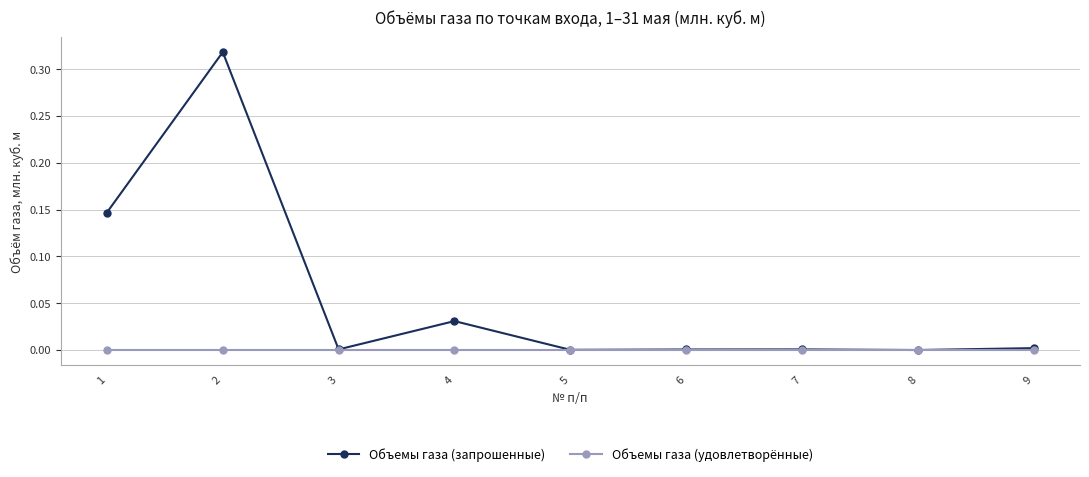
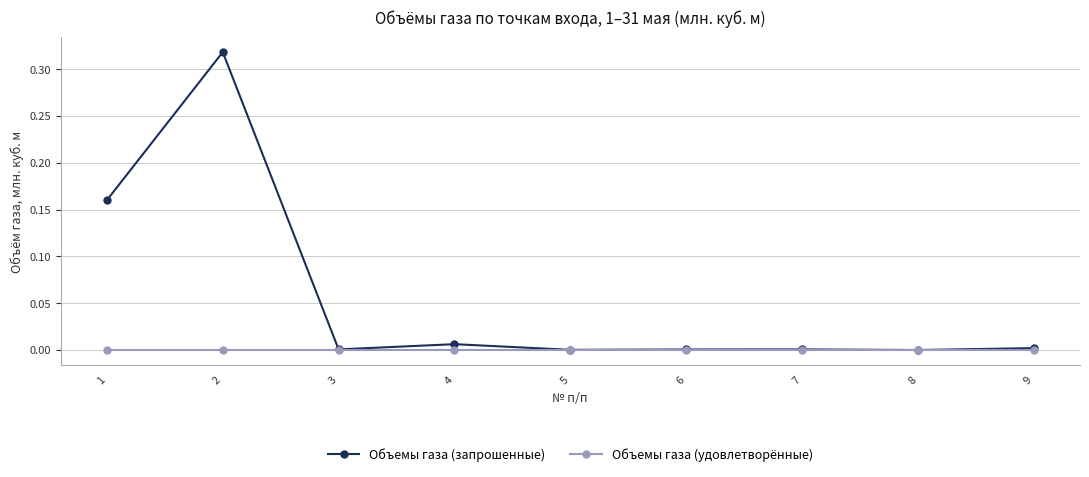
  {
    "Объемы газа (запрошенные)": {
-     "1": 0.15,
+     "1": 0.16,
      "2": 0.32,
-     "4": 0.03
+     "4": 0.01
    },
    "Объемы газа (удовлетворённые)": {
      "1": 0.00,
      "2": 0.00,
      "4": 0.00
    }
  }
